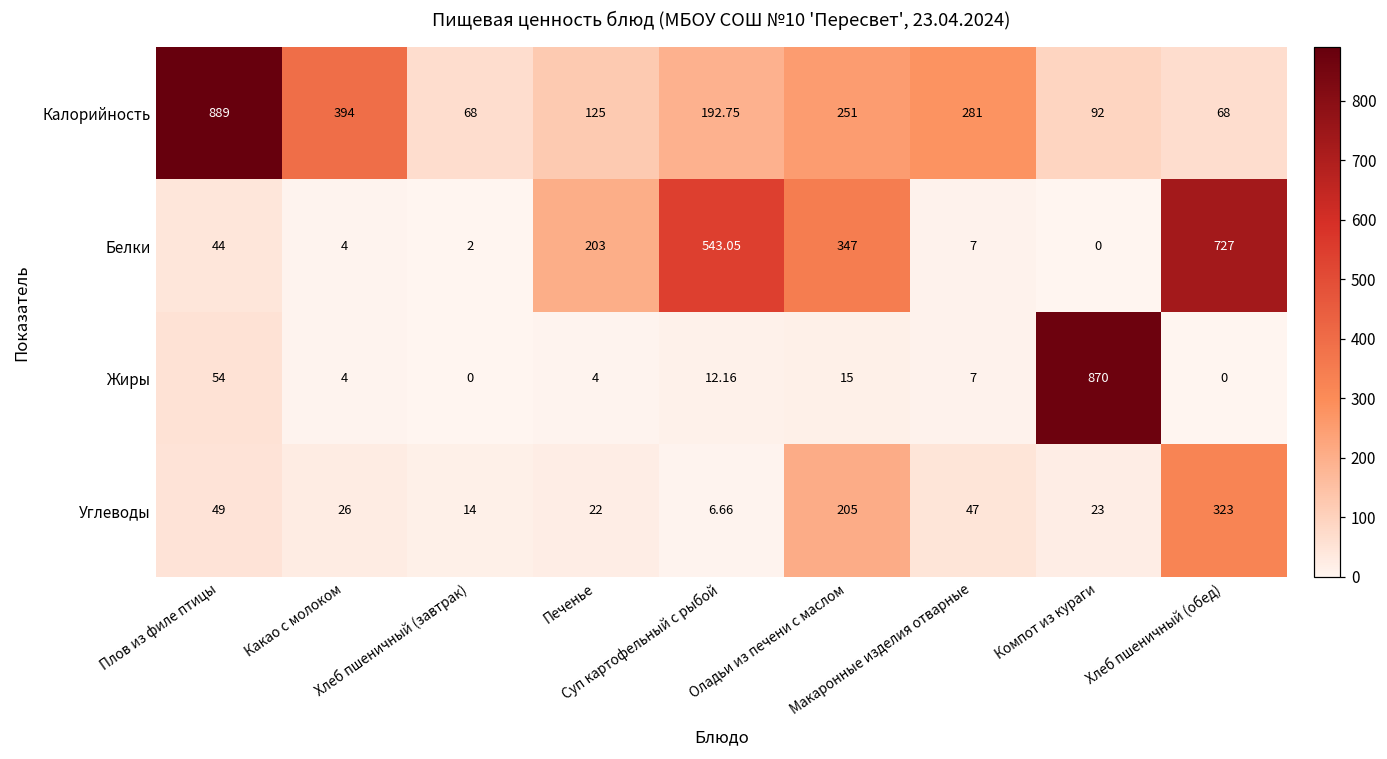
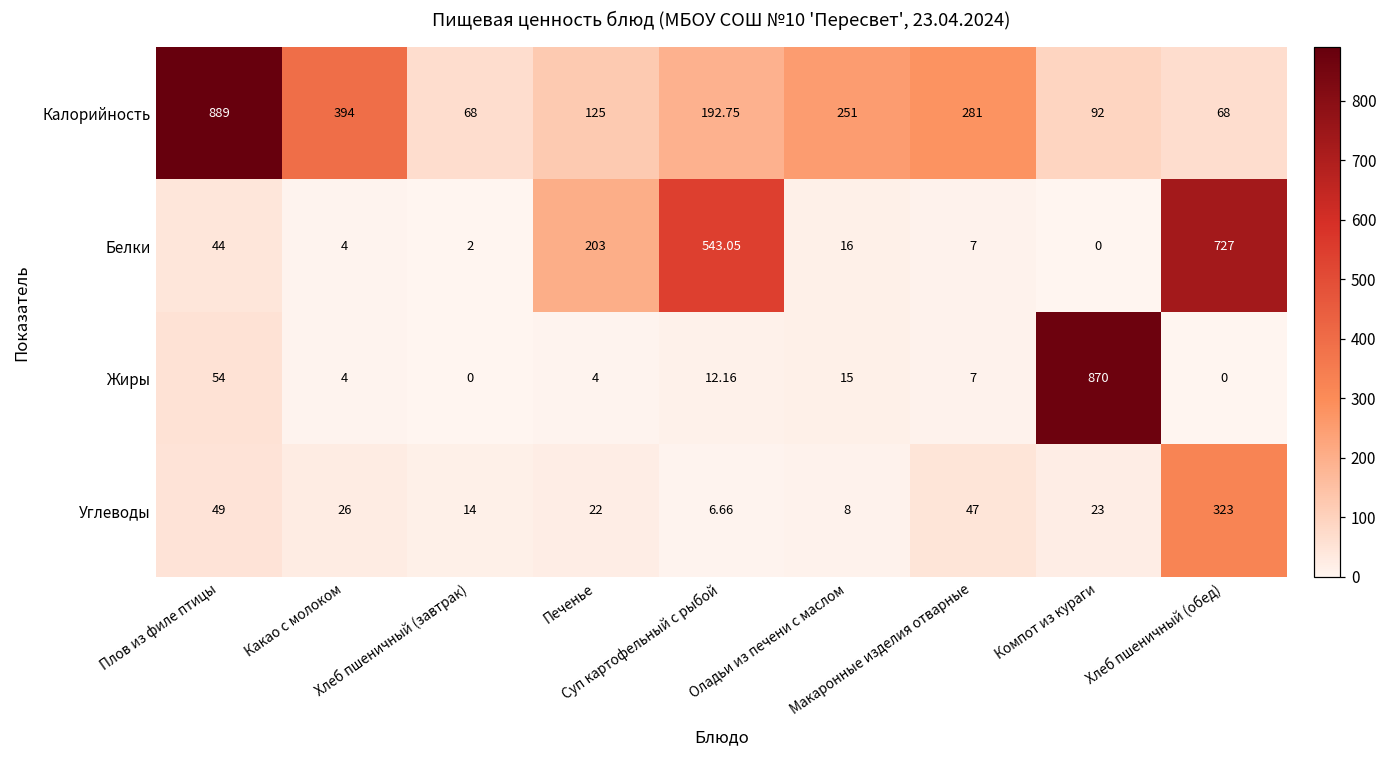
  {
    "Калорийность": {
      "Плов из филе птицы": 889,
      "Какао с молоком": 394,
      "Хлеб пшеничный (завтрак)": 68,
      "Печенье": 125,
      "Суп картофельный с рыбой": 192.75,
      "Оладьи из печени с маслом": 251,
      "Макаронные изделия отварные": 281,
      "Компот из кураги": 92,
      "Хлеб пшеничный (обед)": 68
    },
    "Белки": {
      "Плов из филе птицы": 44,
      "Какао с молоком": 4,
      "Хлеб пшеничный (завтрак)": 2,
      "Печенье": 203,
      "Суп картофельный с рыбой": 543.05,
-     "Оладьи из печени с маслом": 347,
+     "Оладьи из печени с маслом": 16,
      "Макаронные изделия отварные": 7,
      "Компот из кураги": 0,
      "Хлеб пшеничный (обед)": 727
    },
    "Жиры": {
      "Плов из филе птицы": 54,
      "Какао с молоком": 4,
      "Хлеб пшеничный (завтрак)": 0,
      "Печенье": 4,
      "Суп картофельный с рыбой": 12.16,
      "Оладьи из печени с маслом": 15,
      "Макаронные изделия отварные": 7,
      "Компот из кураги": 870,
      "Хлеб пшеничный (обед)": 0
    },
    "Углеводы": {
      "Плов из филе птицы": 49,
      "Какао с молоком": 26,
      "Хлеб пшеничный (завтрак)": 14,
      "Печенье": 22,
      "Суп картофельный с рыбой": 6.66,
-     "Оладьи из печени с маслом": 205,
+     "Оладьи из печени с маслом": 8,
      "Макаронные изделия отварные": 47,
      "Компот из кураги": 23,
      "Хлеб пшеничный (обед)": 323
    }
  }
